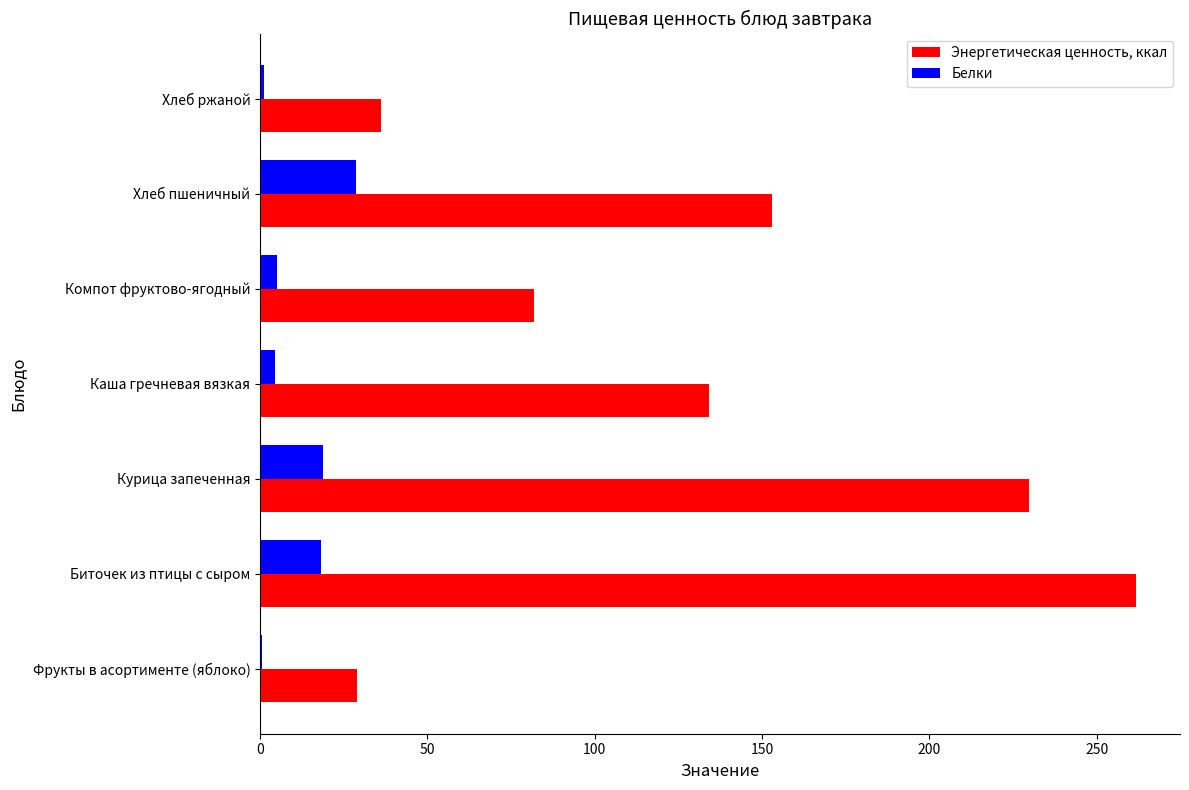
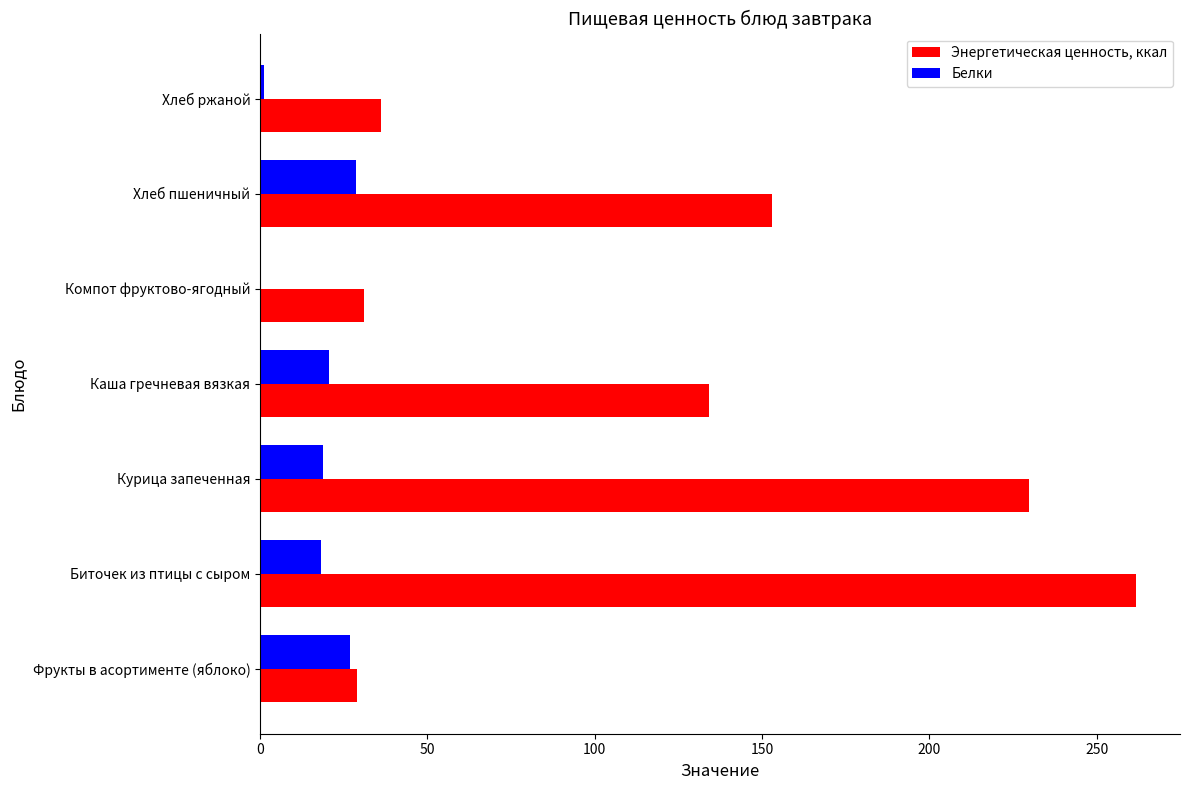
  {
    "Энергетическая ценность, ккал": {
      "Хлеб ржаной": 36,
      "Хлеб пшеничный": 153,
-     "Компот фруктово-ягодный": 82,
+     "Компот фруктово-ягодный": 31,
      "Каша гречневая вязкая": 134,
      "Курица запеченная": 230,
      "Биточек из птицы с сыром": 262,
      "Фрукты в асортименте (яблоко)": 29
    },
    "Белки": {
      "Хлеб ржаной": 1,
      "Хлеб пшеничный": 29,
-     "Компот фруктово-ягодный": 5,
-     "Каша гречневая вязкая": 4,
+     "Компот фруктово-ягодный": 0,
+     "Каша гречневая вязкая": 21,
      "Курица запеченная": 19,
      "Биточек из птицы с сыром": 18,
-     "Фрукты в асортименте (яблоко)": 1
+     "Фрукты в асортименте (яблоко)": 27
    }
  }
